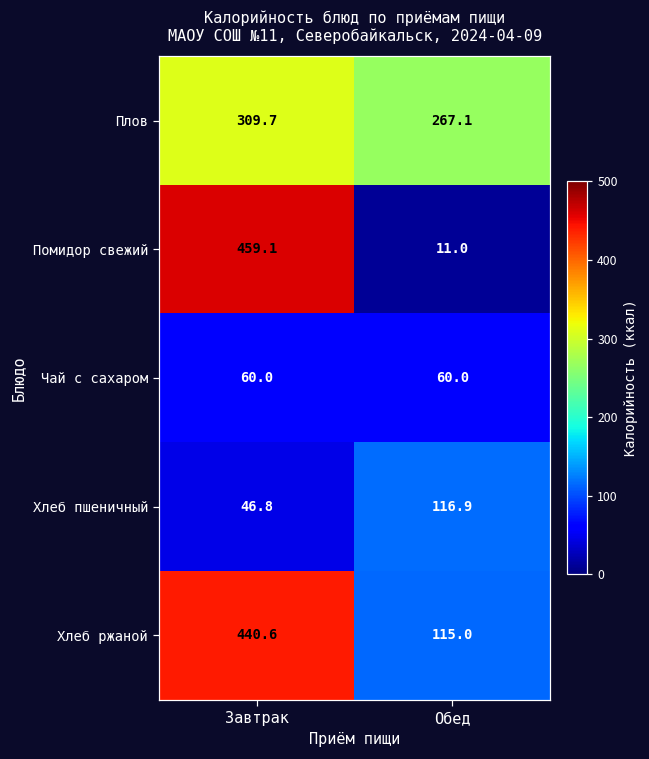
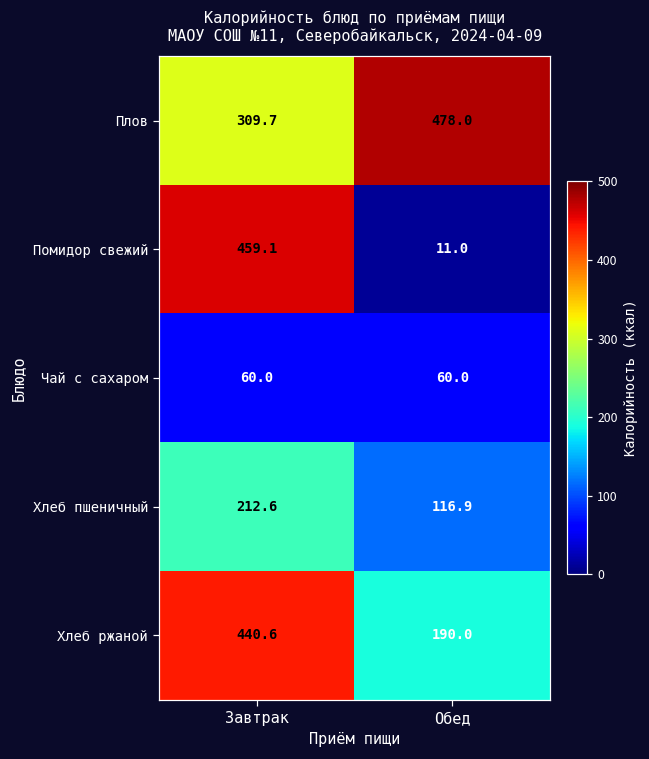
  {
    "Плов": {
      "Завтрак": 309.7,
-     "Обед": 267.1
+     "Обед": 478.0
    },
    "Помидор свежий": {
      "Завтрак": 459.1,
      "Обед": 11.0
    },
    "Чай с сахаром": {
      "Завтрак": 60.0,
      "Обед": 60.0
    },
    "Хлеб пшеничный": {
-     "Завтрак": 46.8,
+     "Завтрак": 212.6,
      "Обед": 116.9
    },
    "Хлеб ржаной": {
      "Завтрак": 440.6,
-     "Обед": 115.0
+     "Обед": 190.0
    }
  }
